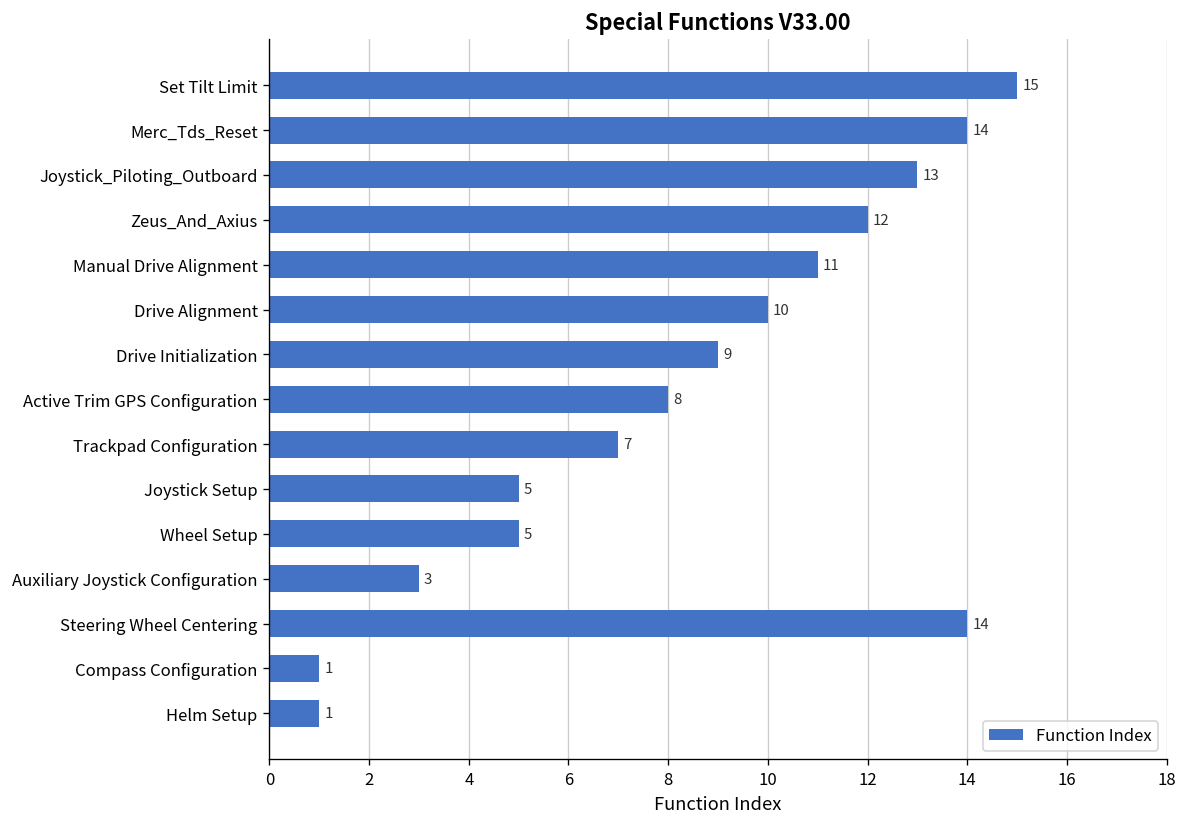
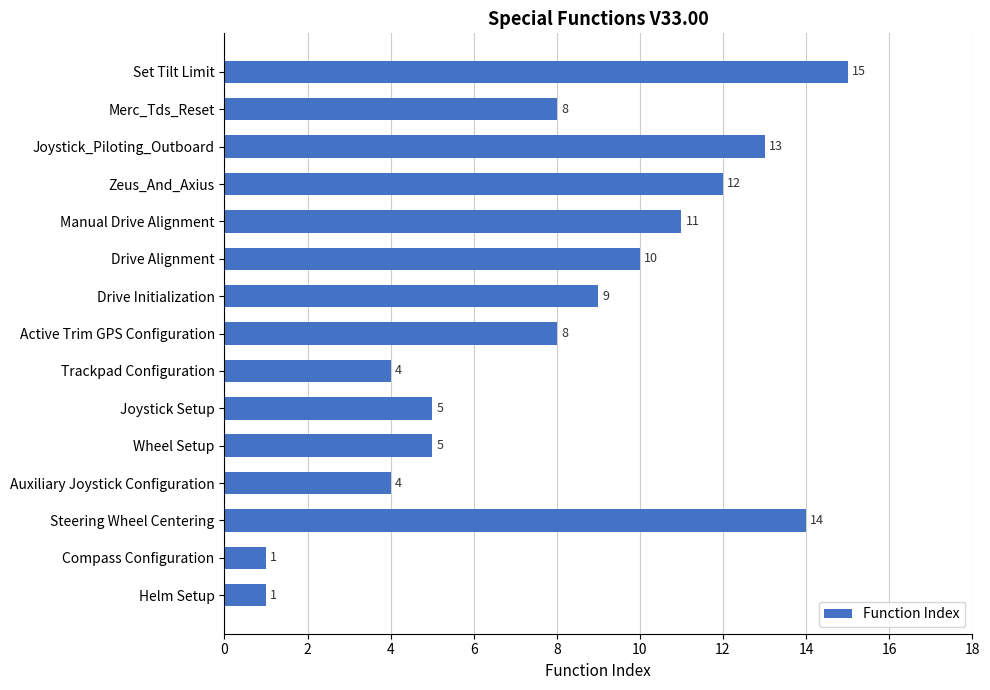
  {
    "Set Tilt Limit": 15,
-   "Merc_Tds_Reset": 14,
+   "Merc_Tds_Reset": 8,
    "Joystick_Piloting_Outboard": 13,
    "Zeus_And_Axius": 12,
    "Manual Drive Alignment": 11,
    "Drive Alignment": 10,
    "Drive Initialization": 9,
    "Active Trim GPS Configuration": 8,
-   "Trackpad Configuration": 7,
+   "Trackpad Configuration": 4,
    "Joystick Setup": 5,
    "Wheel Setup": 5,
-   "Auxiliary Joystick Configuration": 3,
+   "Auxiliary Joystick Configuration": 4,
    "Steering Wheel Centering": 14,
    "Compass Configuration": 1,
    "Helm Setup": 1
  }
